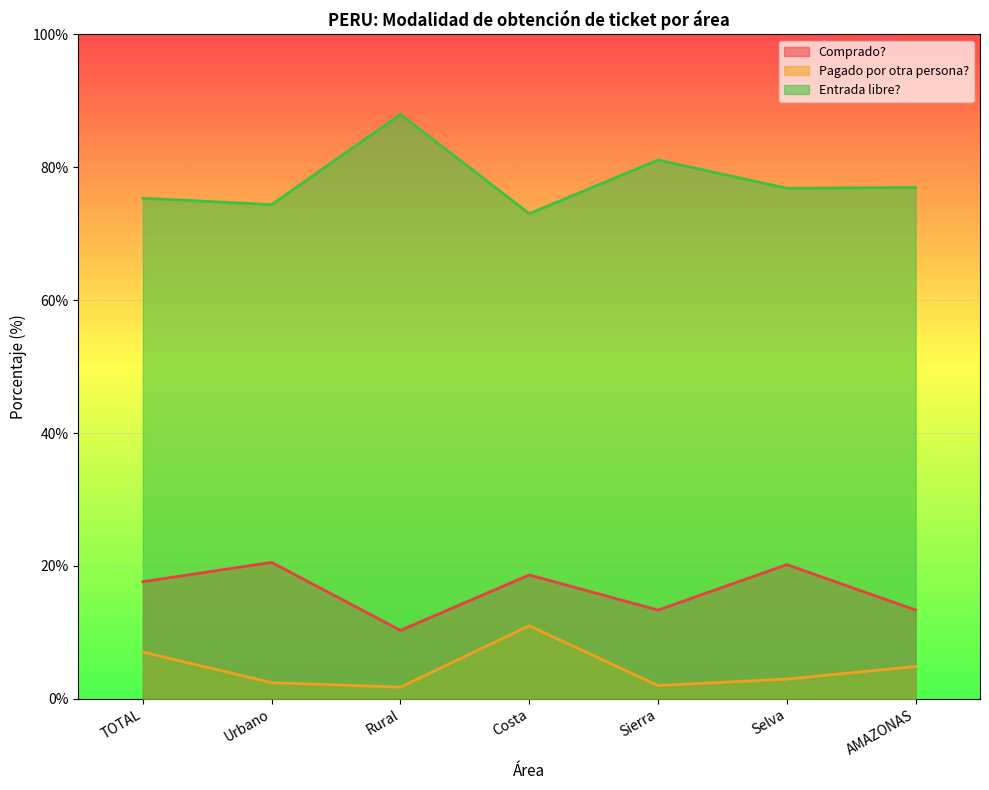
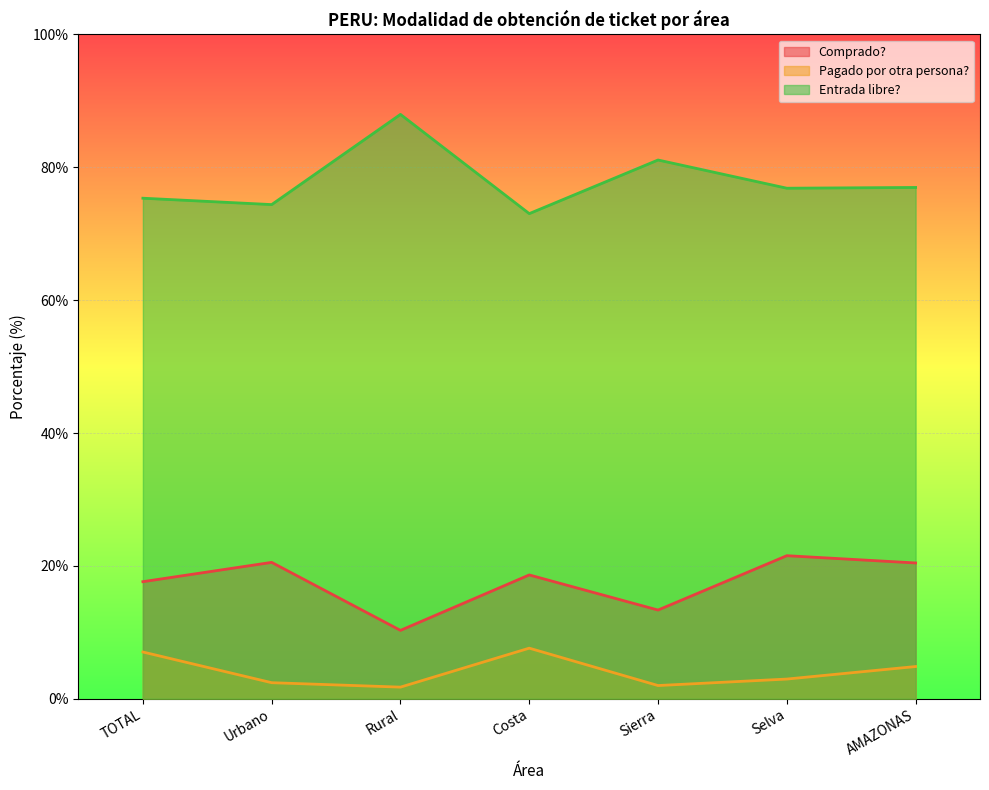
  {
    "Comprado?": {
      "TOTAL": "18%",
      "Urbano": "21%",
      "Rural": "10%",
      "Costa": "19%",
      "Sierra": "13%",
-     "Selva": "20%",
-     "AMAZONAS": "13%"
+     "Selva": "22%",
+     "AMAZONAS": "20%"
    },
    "Pagado por otra persona?": {
      "TOTAL": "7%",
      "Urbano": "2%",
      "Rural": "2%",
-     "Costa": "11%",
+     "Costa": "8%",
      "Sierra": "2%",
      "Selva": "3%",
      "AMAZONAS": "5%"
    },
    "Entrada libre?": {
      "TOTAL": "75%",
      "Urbano": "74%",
      "Rural": "88%",
      "Costa": "73%",
      "Sierra": "81%",
      "Selva": "77%",
      "AMAZONAS": "77%"
    }
  }
